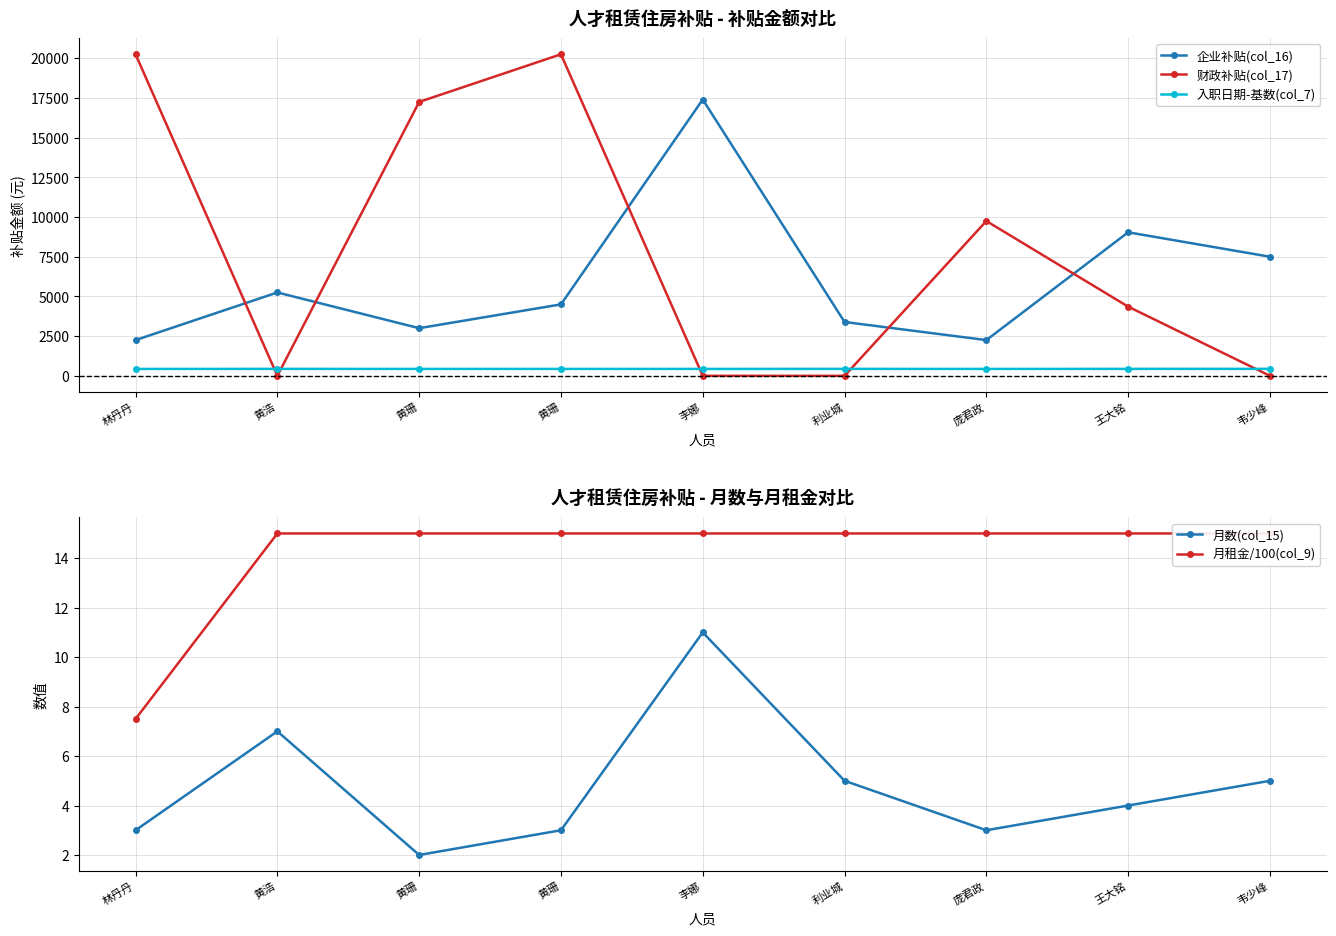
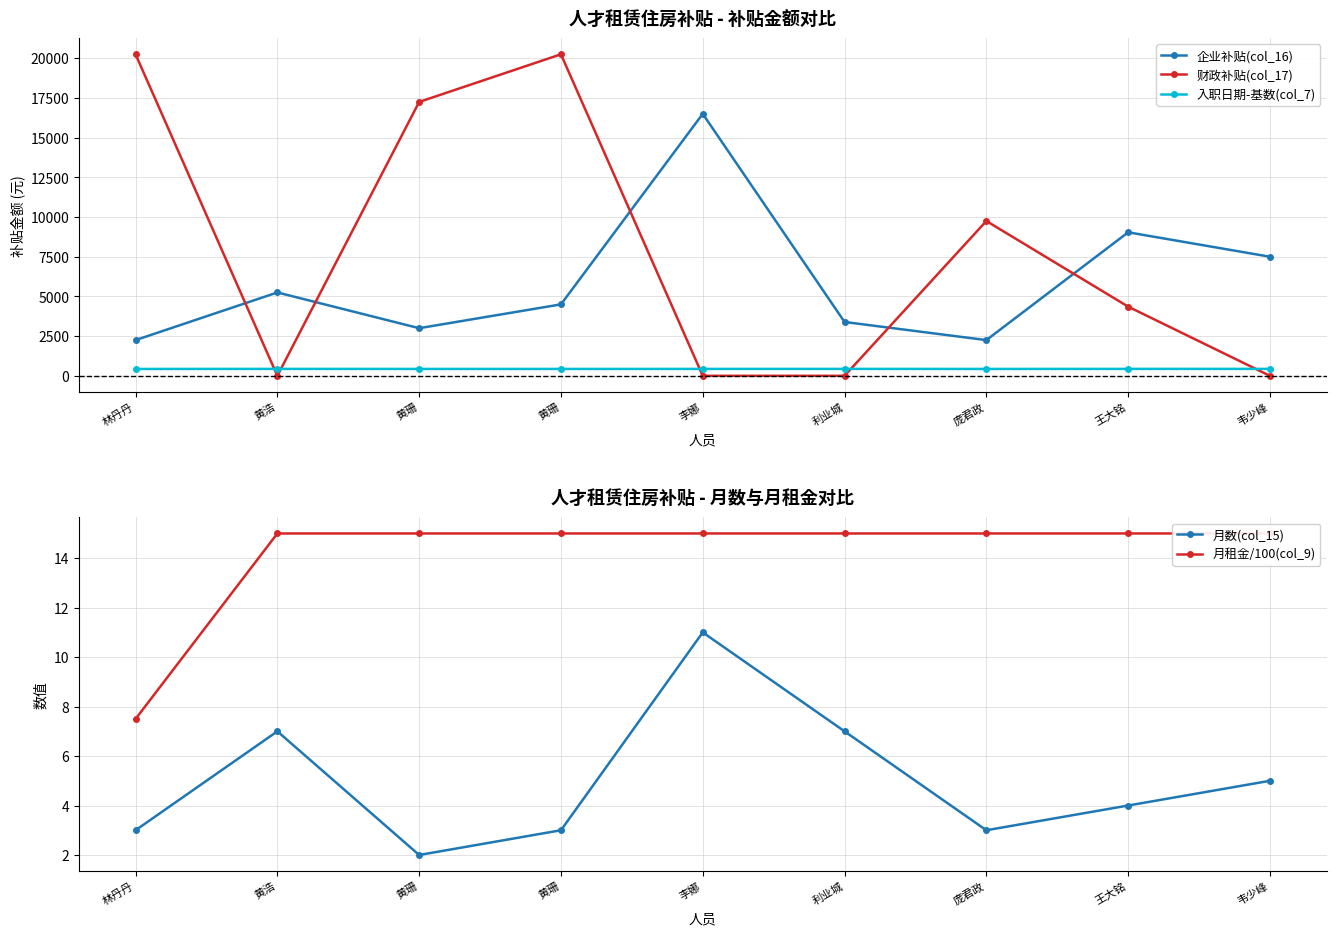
  {
    "人才租赁住房补贴 - 补贴金额对比": {
      "企业补贴(col_16)": {
        "林丹丹": 2300,
        "黄浩": 5300,
-       "李娜": 17400,
+       "李娜": 16500,
        "利业城": 3400,
        "庞君政": 2300,
        "王大铭": 9000,
        "韦少峰": 7500
      },
      "财政补贴(col_17)": {
        "林丹丹": 20300,
        "黄浩": 0,
        "李娜": 0,
        "利业城": 0,
        "庞君政": 9800,
        "王大铭": 4400,
        "韦少峰": 0
      },
      "入职日期-基数(col_7)": {
        "林丹丹": 400,
        "黄浩": 400,
        "李娜": 400,
        "利业城": 400,
        "庞君政": 400,
        "王大铭": 400,
        "韦少峰": 400
      }
    },
    "人才租赁住房补贴 - 月数与月租金对比": {
      "月数(col_15)": {
        "林丹丹": 3,
        "黄浩": 7,
        "李娜": 11,
-       "利业城": 5,
+       "利业城": 7,
        "庞君政": 3,
        "王大铭": 4,
        "韦少峰": 5
      },
      "月租金/100(col_9)": {
        "林丹丹": 7.5,
        "黄浩": 15,
        "李娜": 15,
        "利业城": 15,
        "庞君政": 15,
        "王大铭": 15
      }
    }
  }
